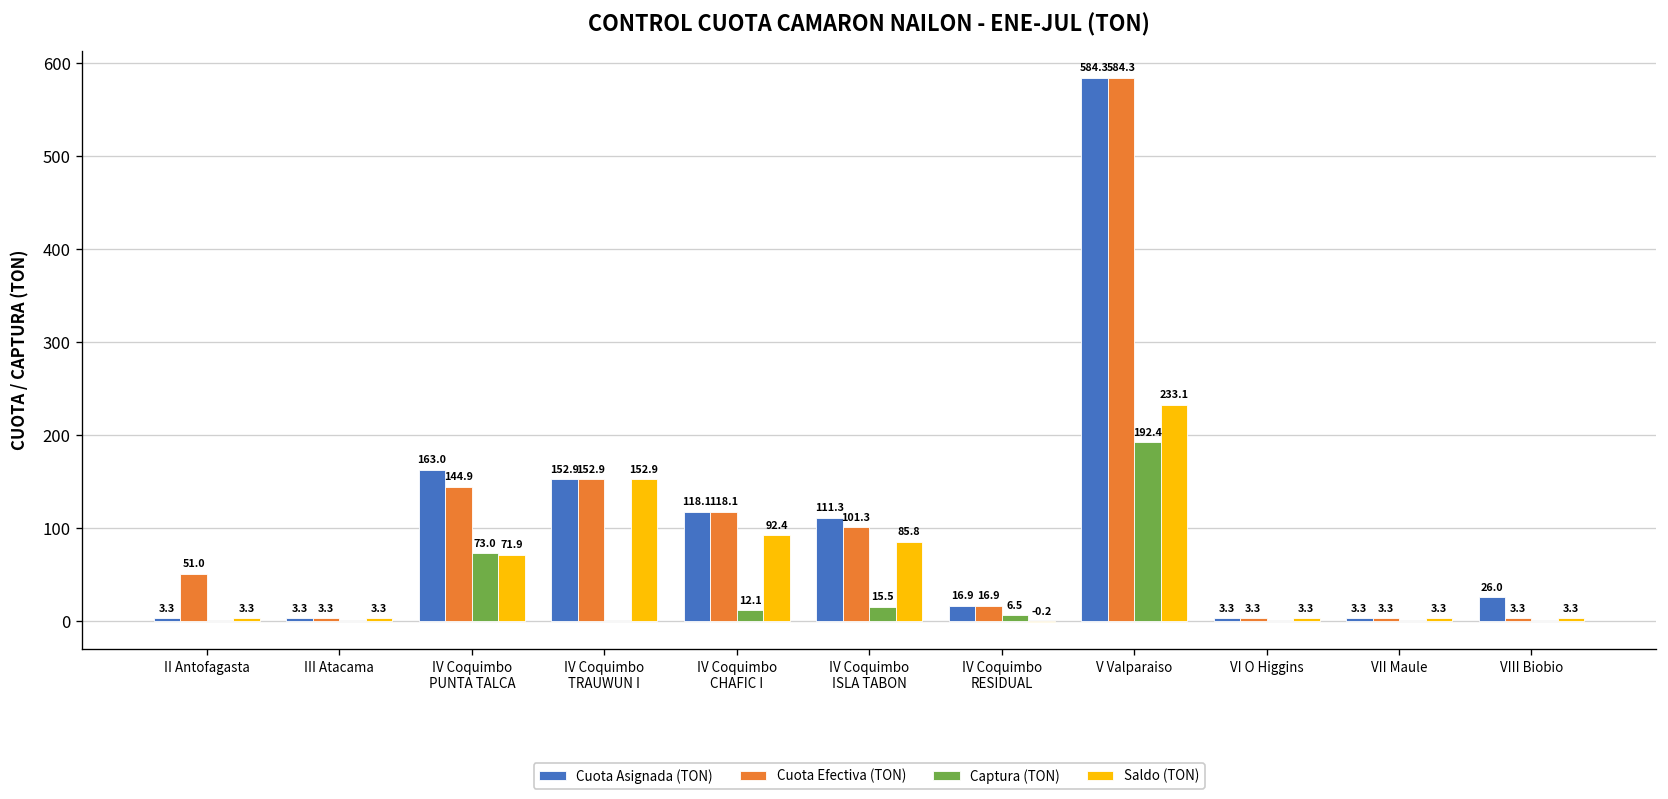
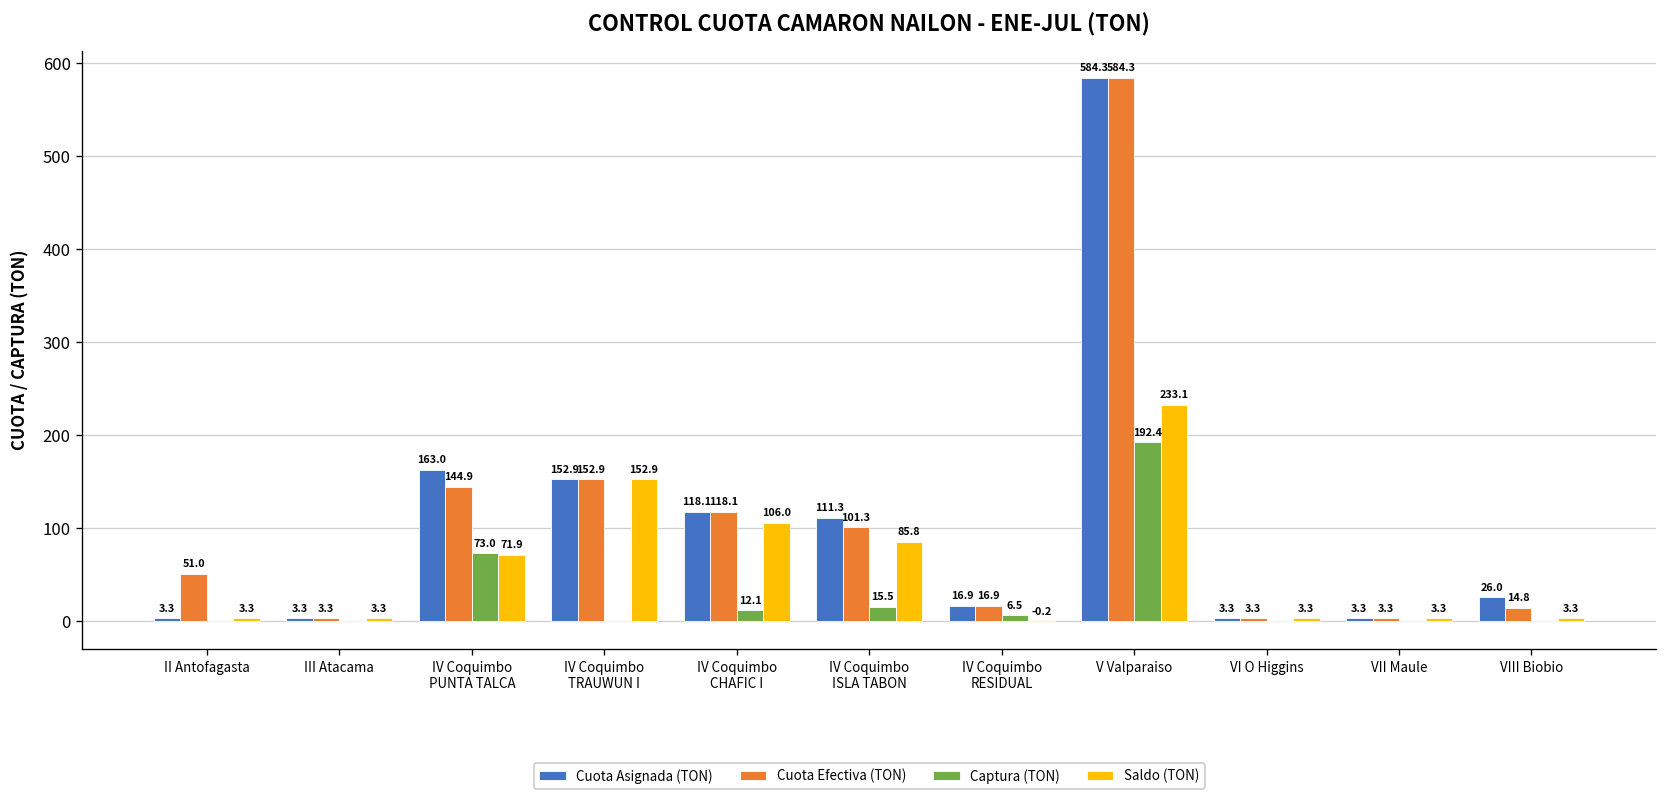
  {
    "Cuota Asignada (TON)": {
      "II Antofagasta": 3.3,
      "III Atacama": 3.3,
      "IV Coquimbo PUNTA TALCA": 163.0,
      "IV Coquimbo TRAUWUN I": 152.9,
      "IV Coquimbo CHAFIC I": 118.1,
      "IV Coquimbo ISLA TABON": 111.3,
      "IV Coquimbo RESIDUAL": 16.9,
      "V Valparaiso": 584.3,
      "VI O Higgins": 3.3,
      "VII Maule": 3.3,
      "VIII Biobio": 26.0
    },
    "Cuota Efectiva (TON)": {
      "II Antofagasta": 51.0,
      "III Atacama": 3.3,
      "IV Coquimbo PUNTA TALCA": 144.9,
      "IV Coquimbo TRAUWUN I": 152.9,
      "IV Coquimbo CHAFIC I": 118.1,
      "IV Coquimbo ISLA TABON": 101.3,
      "IV Coquimbo RESIDUAL": 16.9,
      "V Valparaiso": 584.3,
      "VI O Higgins": 3.3,
      "VII Maule": 3.3,
-     "VIII Biobio": 3.3
+     "VIII Biobio": 14.8
    },
    "Captura (TON)": {
      "IV Coquimbo PUNTA TALCA": 73.0,
      "IV Coquimbo CHAFIC I": 12.1,
      "IV Coquimbo ISLA TABON": 15.5,
      "IV Coquimbo RESIDUAL": 6.5,
      "V Valparaiso": 192.4
    },
    "Saldo (TON)": {
      "II Antofagasta": 3.3,
      "III Atacama": 3.3,
      "IV Coquimbo PUNTA TALCA": 71.9,
      "IV Coquimbo TRAUWUN I": 152.9,
-     "IV Coquimbo CHAFIC I": 92.4,
+     "IV Coquimbo CHAFIC I": 106.0,
      "IV Coquimbo ISLA TABON": 85.8,
      "IV Coquimbo RESIDUAL": -0.2,
      "V Valparaiso": 233.1,
      "VI O Higgins": 3.3,
      "VII Maule": 3.3,
      "VIII Biobio": 3.3
    }
  }
